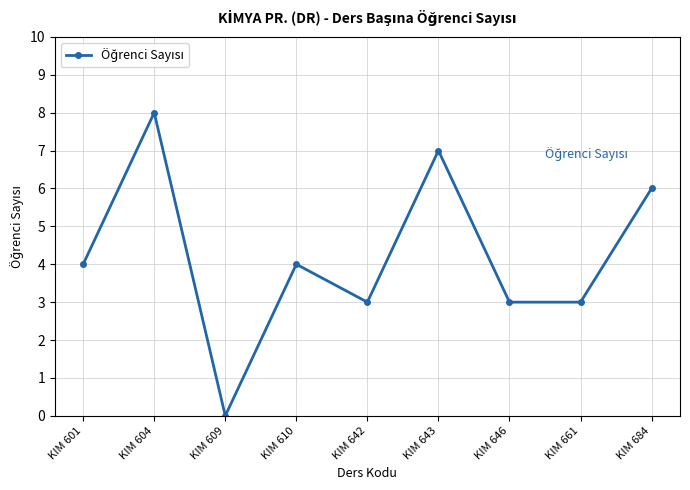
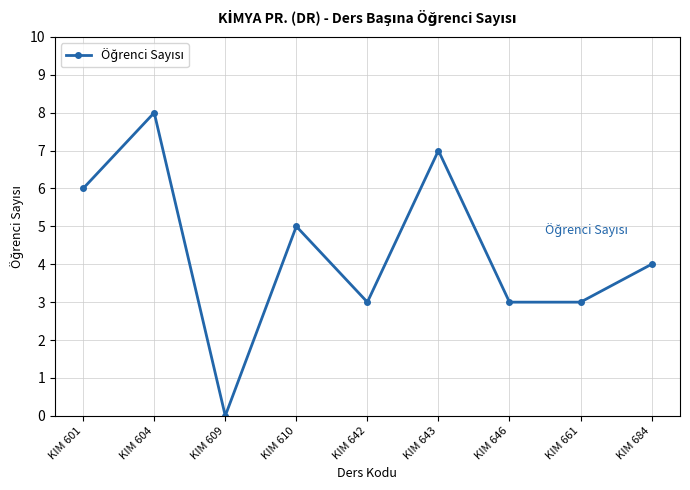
  {
-   "KIM 601": 4,
+   "KIM 601": 6,
    "KIM 604": 8,
    "KIM 609": 0,
-   "KIM 610": 4,
+   "KIM 610": 5,
    "KIM 642": 3,
    "KIM 643": 7,
    "KIM 646": 3,
    "KIM 661": 3,
-   "KIM 684": 6
+   "KIM 684": 4
  }
